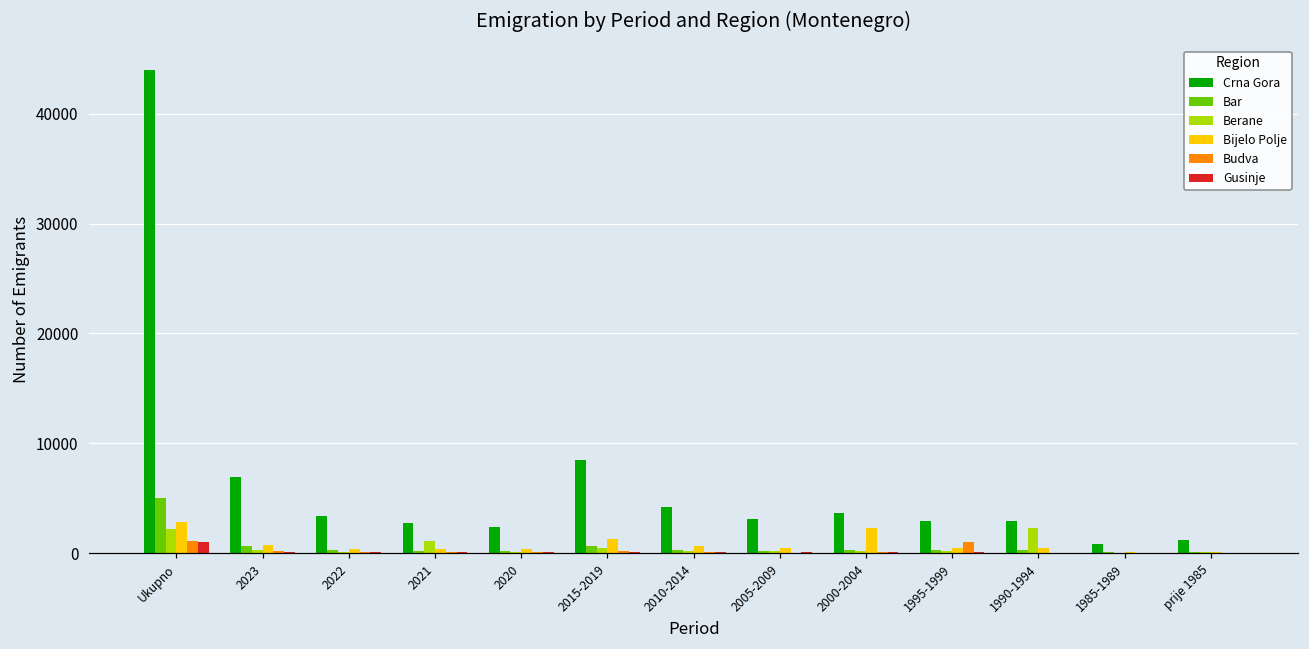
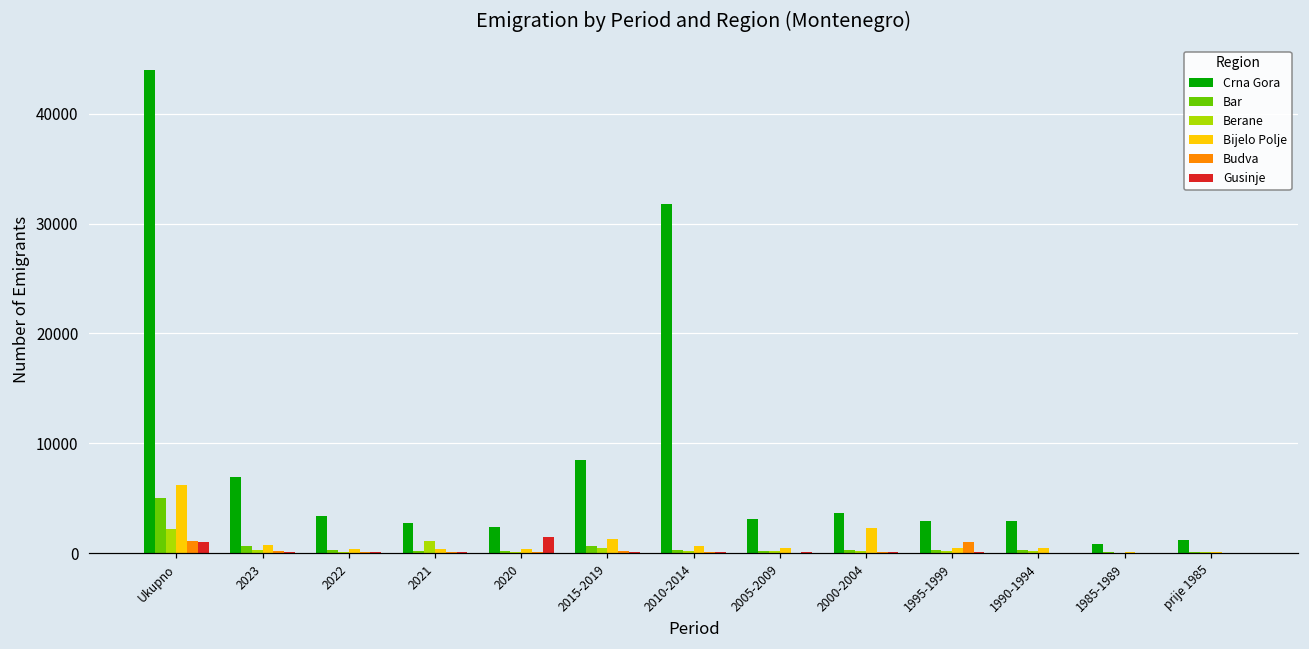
  {
    "Crna Gora": {
      "Ukupno": 44000,
      "2023": 7000,
      "2022": 3000,
      "2021": 3000,
      "2020": 2000,
      "2015-2019": 8000,
-     "2010-2014": 4000,
+     "2010-2014": 32000,
      "2005-2009": 3000,
      "2000-2004": 4000,
      "1995-1999": 3000,
      "1990-1994": 3000,
      "1985-1989": 1000,
      "prije 1985": 1000
    },
    "Bar": {
      "Ukupno": 5000,
      "2023": 1000,
      "2015-2019": 1000,
      "2010-2014": 0,
      "2000-2004": 0,
      "1995-1999": 0,
      "1990-1994": 0
    },
    "Berane": {
      "Ukupno": 2000,
      "2023": 0,
      "2021": 1000,
      "2015-2019": 0,
-     "1990-1994": 2000
+     "1990-1994": 0
    },
    "Bijelo Polje": {
-     "Ukupno": 3000,
+     "Ukupno": 6000,
      "2023": 1000,
      "2022": 0,
      "2021": 0,
      "2020": 0,
      "2015-2019": 1000,
      "2010-2014": 1000,
      "2005-2009": 0,
      "2000-2004": 2000,
      "1995-1999": 1000,
      "1990-1994": 0
    },
    "Budva": {
      "Ukupno": 1000,
      "1995-1999": 1000
    },
    "Gusinje": {
      "Ukupno": 1000,
-     "2020": 0
+     "2020": 1000
    }
  }
